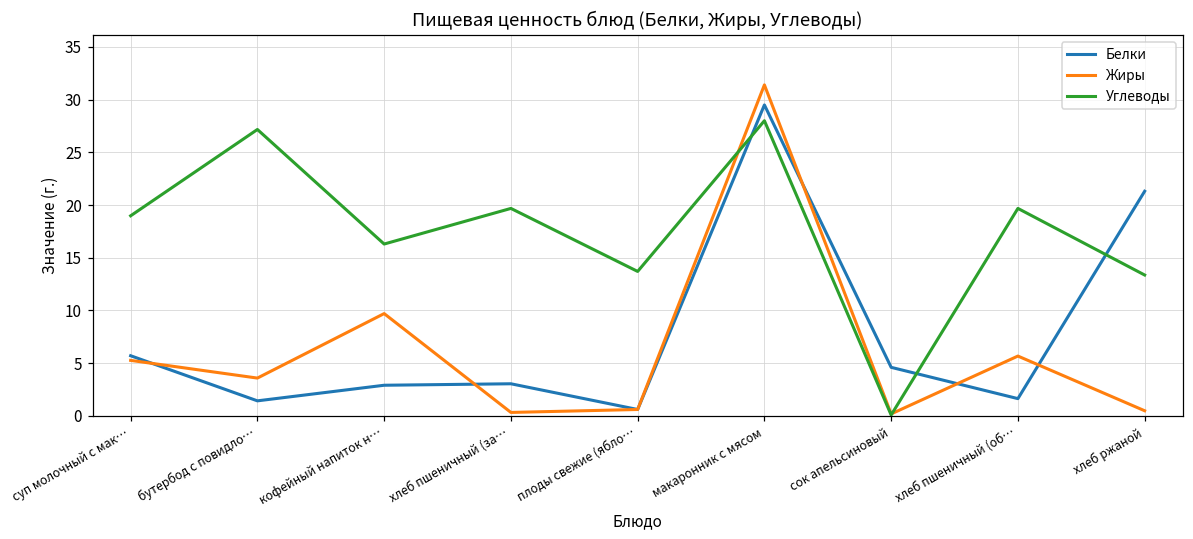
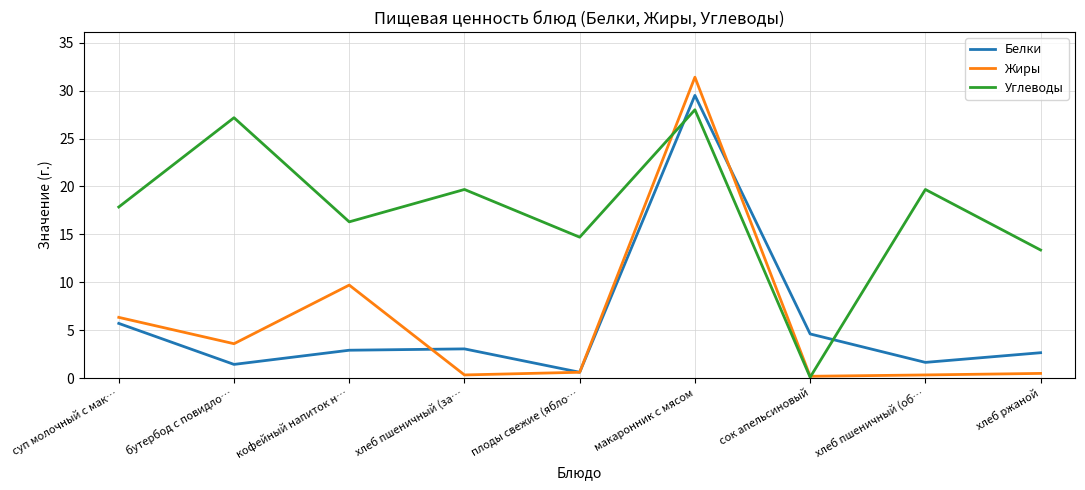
  {
    "Белки": {
      "суп молочный с мак…": 6,
      "бутербод с повидло…": 1,
      "кофейный напиток н…": 3,
      "хлеб пшеничный (за…": 3,
      "макаронник с мясом": 30,
      "сок апельсиновый": 5,
      "хлеб пшеничный (об…": 2,
-     "хлеб ржаной": 21
+     "хлеб ржаной": 3
    },
    "Жиры": {
-     "суп молочный с мак…": 5,
+     "суп молочный с мак…": 6,
      "бутербод с повидло…": 4,
      "кофейный напиток н…": 10,
      "хлеб пшеничный (за…": 0,
      "макаронник с мясом": 31,
-     "хлеб пшеничный (об…": 6,
+     "хлеб пшеничный (об…": 0,
      "хлеб ржаной": 0
    },
    "Углеводы": {
-     "суп молочный с мак…": 19,
+     "суп молочный с мак…": 18,
      "бутербод с повидло…": 27,
      "кофейный напиток н…": 16,
      "хлеб пшеничный (за…": 20,
-     "плоды свежие (ябло…": 14,
+     "плоды свежие (ябло…": 15,
      "макаронник с мясом": 28,
      "хлеб пшеничный (об…": 20,
      "хлеб ржаной": 13
    }
  }
